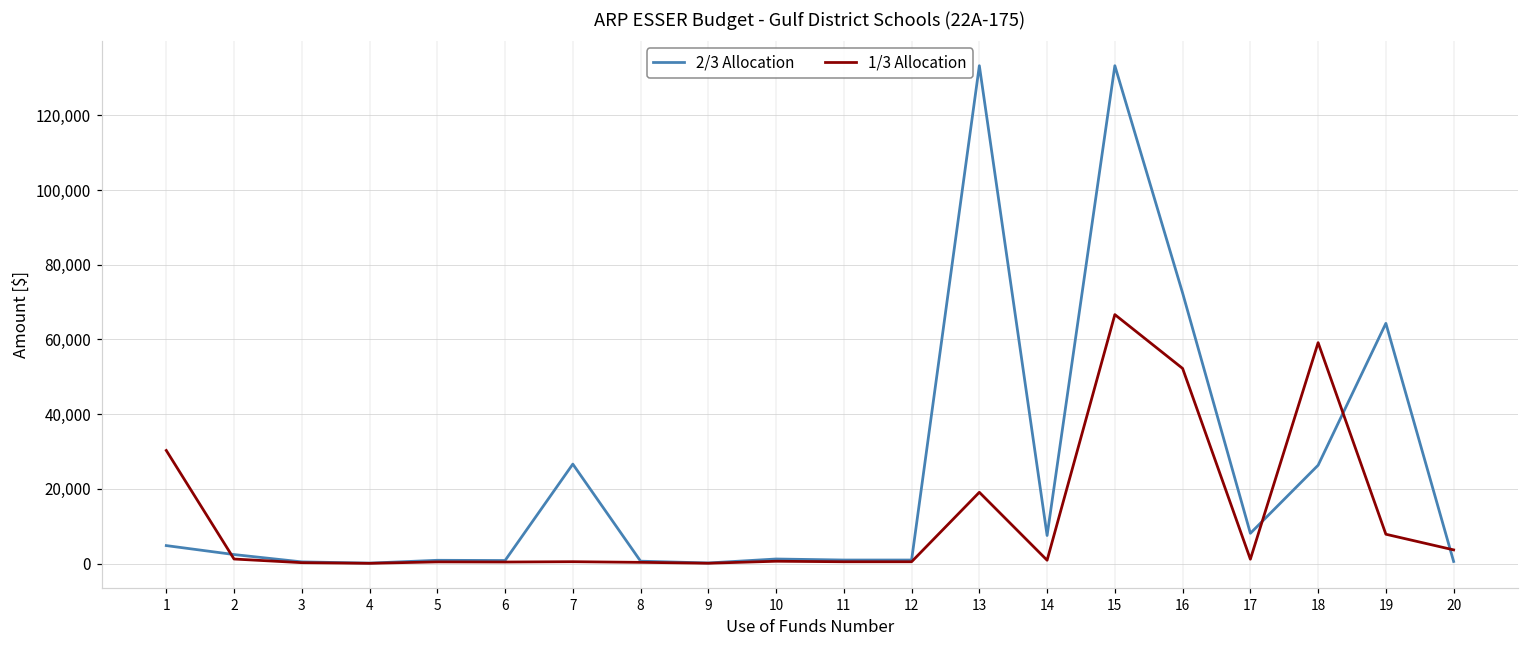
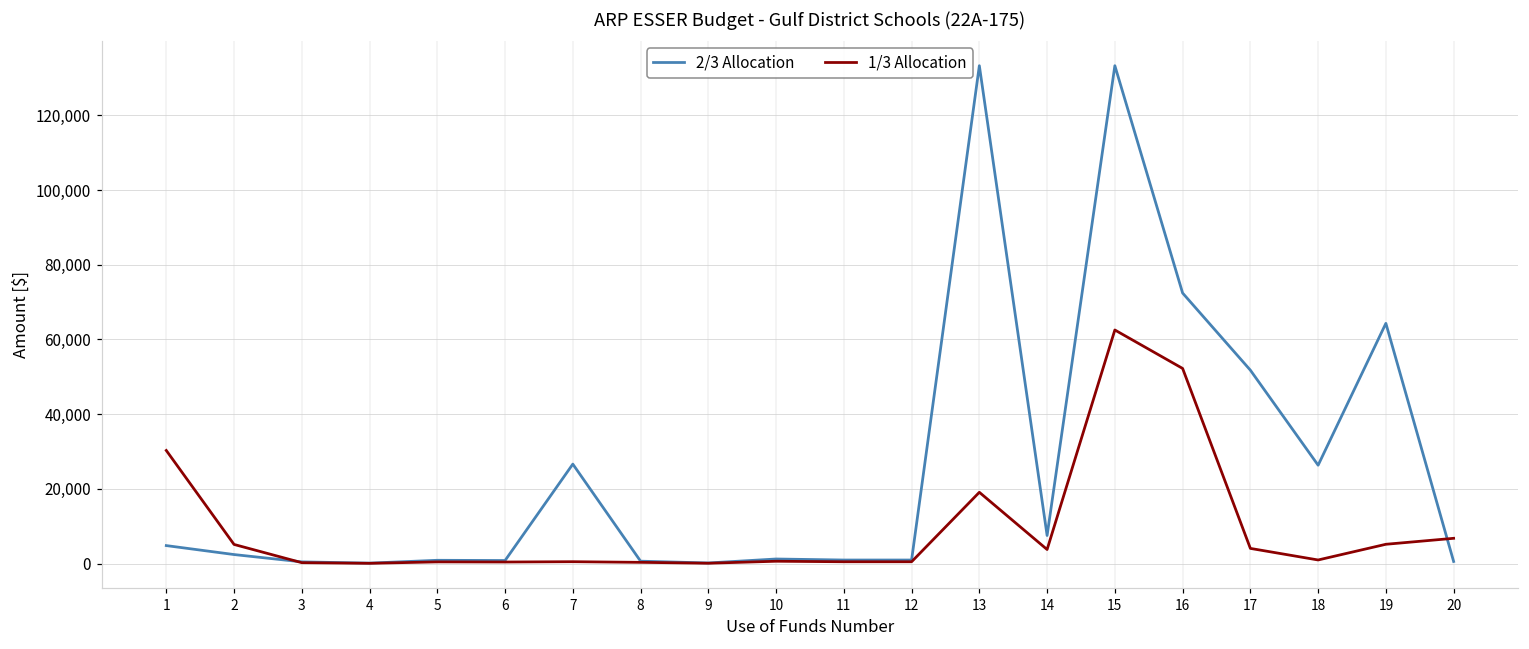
  {
    "2/3 Allocation": {
      "1": "5,000",
      "2": "2,000",
      "7": "27,000",
      "13": "133,000",
      "14": "8,000",
      "15": "133,000",
      "16": "72,000",
-     "17": "8,000",
+     "17": "52,000",
      "18": "26,000",
      "19": "64,000",
      "20": "1,000"
    },
    "1/3 Allocation": {
      "1": "30,000",
-     "2": "1,000",
+     "2": "5,000",
      "7": "0",
      "13": "19,000",
-     "14": "1,000",
-     "15": "67,000",
+     "14": "4,000",
+     "15": "63,000",
      "16": "52,000",
-     "17": "1,000",
-     "18": "59,000",
-     "19": "8,000",
-     "20": "4,000"
+     "17": "4,000",
+     "18": "1,000",
+     "19": "5,000",
+     "20": "7,000"
    }
  }
